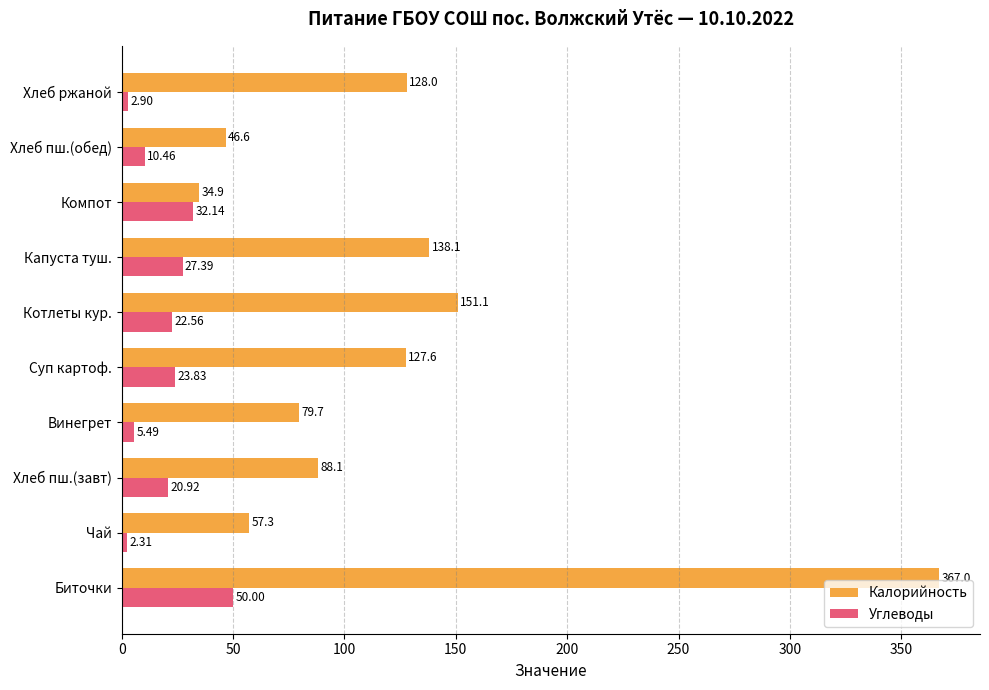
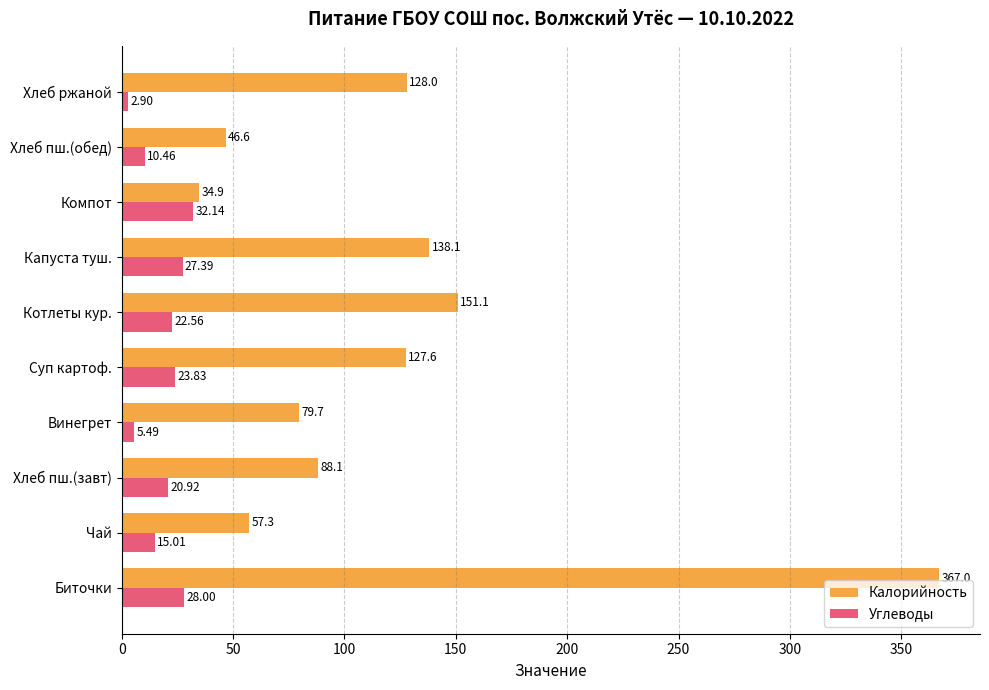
  {
    "Калорийность": {
      "Хлеб ржаной": 128.0,
      "Хлеб пш.(обед)": 46.6,
      "Компот": 34.9,
      "Капуста туш.": 138.1,
      "Котлеты кур.": 151.1,
      "Суп картоф.": 127.6,
      "Винегрет": 79.7,
      "Хлеб пш.(завт)": 88.1,
      "Чай": 57.3
    },
    "Углеводы": {
      "Хлеб ржаной": 2.90,
      "Хлеб пш.(обед)": 10.46,
      "Компот": 32.14,
      "Капуста туш.": 27.39,
      "Котлеты кур.": 22.56,
      "Суп картоф.": 23.83,
      "Винегрет": 5.49,
      "Хлеб пш.(завт)": 20.92,
-     "Чай": 2.31,
-     "Биточки": 50.00
+     "Чай": 15.01,
+     "Биточки": 28.00
    }
  }
